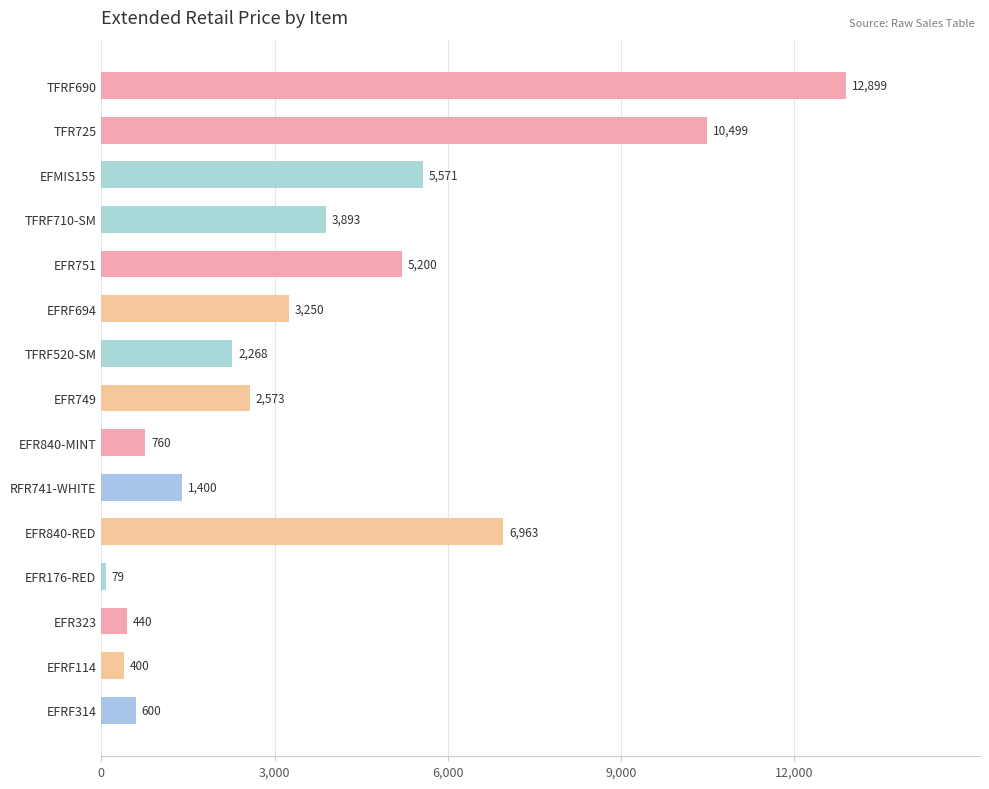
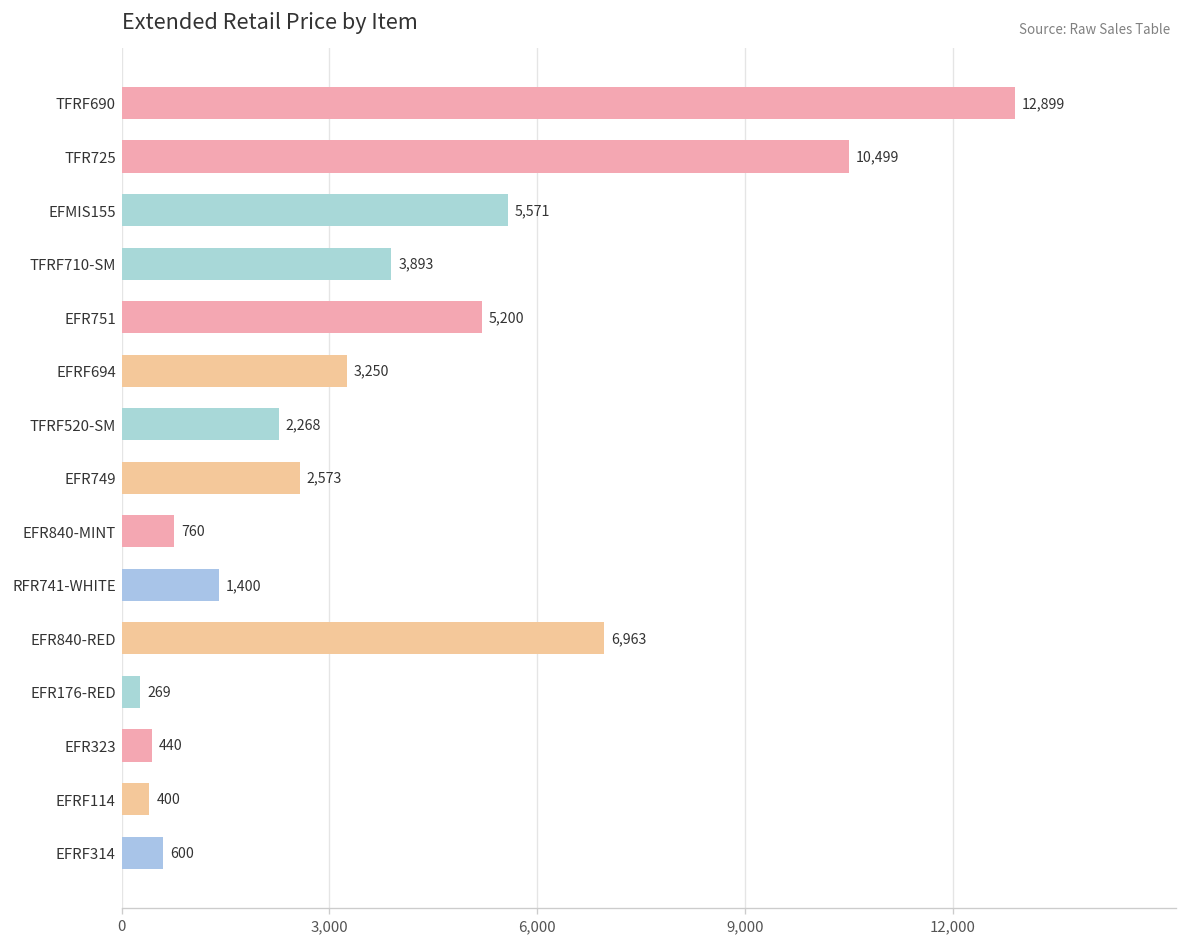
  {
    "TFRF690": "12,899",
    "TFR725": "10,499",
    "EFMIS155": "5,571",
    "TFRF710-SM": "3,893",
    "EFR751": "5,200",
    "EFRF694": "3,250",
    "TFRF520-SM": "2,268",
    "EFR749": "2,573",
    "EFR840-MINT": "760",
    "RFR741-WHITE": "1,400",
    "EFR840-RED": "6,963",
-   "EFR176-RED": "79",
+   "EFR176-RED": "269",
    "EFR323": "440",
    "EFRF114": "400",
    "EFRF314": "600"
  }
